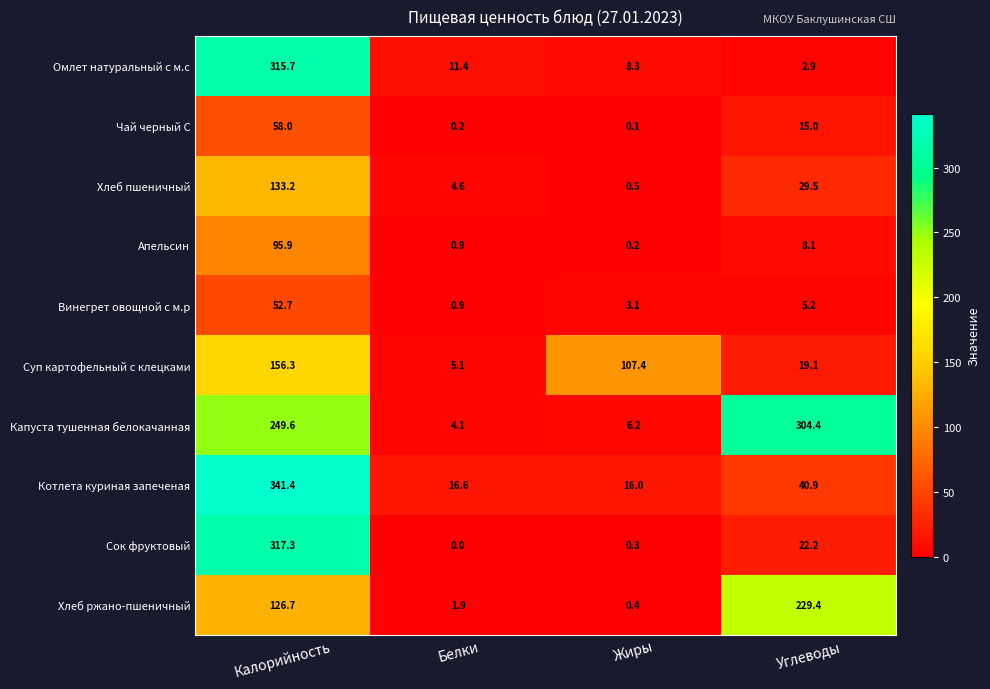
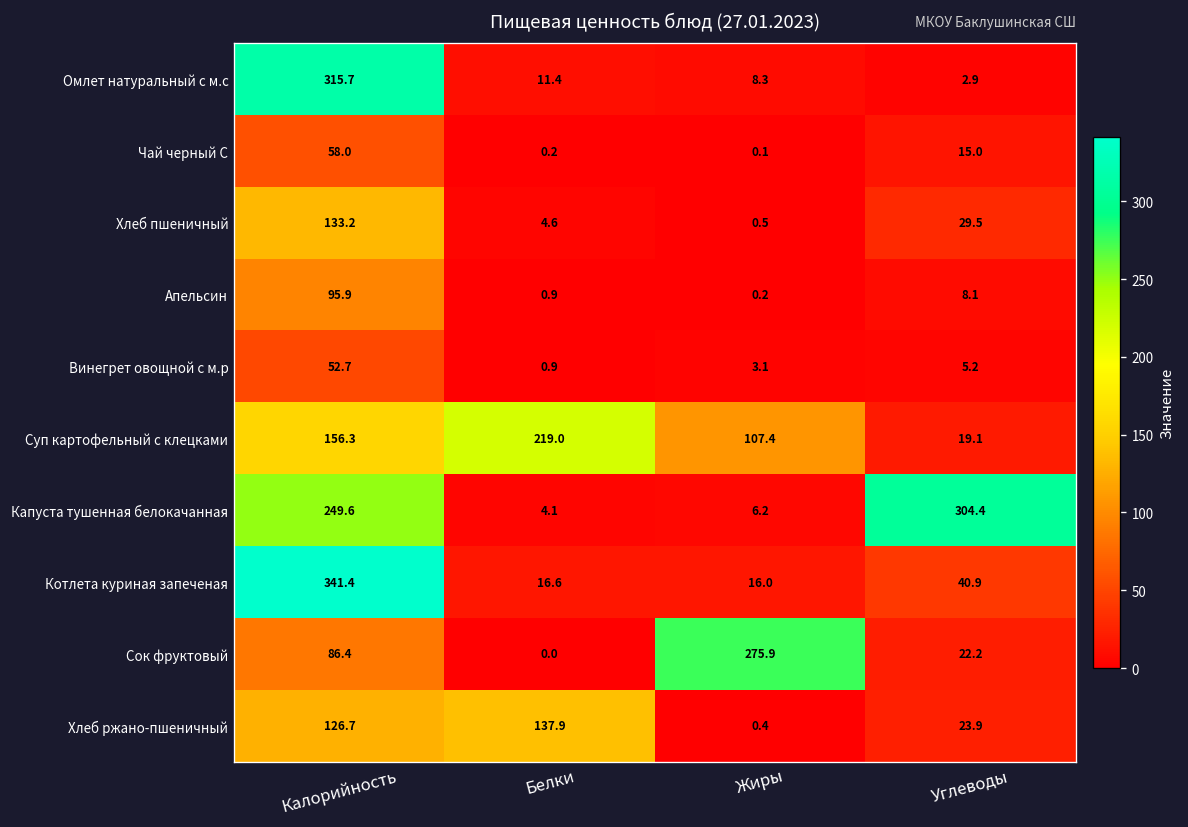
  {
    "Омлет натуральный с м.с": {
      "Калорийность": 315.7,
      "Белки": 11.4,
      "Жиры": 8.3,
      "Углеводы": 2.9
    },
    "Чай черный С": {
      "Калорийность": 58.0,
      "Белки": 0.2,
      "Жиры": 0.1,
      "Углеводы": 15.0
    },
    "Хлеб пшеничный": {
      "Калорийность": 133.2,
      "Белки": 4.6,
      "Жиры": 0.5,
      "Углеводы": 29.5
    },
    "Апельсин": {
      "Калорийность": 95.9,
      "Белки": 0.9,
      "Жиры": 0.2,
      "Углеводы": 8.1
    },
    "Винегрет овощной с м.р": {
      "Калорийность": 52.7,
      "Белки": 0.9,
      "Жиры": 3.1,
      "Углеводы": 5.2
    },
    "Суп картофельный с клецками": {
      "Калорийность": 156.3,
-     "Белки": 5.1,
+     "Белки": 219.0,
      "Жиры": 107.4,
      "Углеводы": 19.1
    },
    "Капуста тушенная белокачанная": {
      "Калорийность": 249.6,
      "Белки": 4.1,
      "Жиры": 6.2,
      "Углеводы": 304.4
    },
    "Котлета куриная запеченая": {
      "Калорийность": 341.4,
      "Белки": 16.6,
      "Жиры": 16.0,
      "Углеводы": 40.9
    },
    "Сок фруктовый": {
-     "Калорийность": 317.3,
+     "Калорийность": 86.4,
      "Белки": 0.0,
-     "Жиры": 0.3,
+     "Жиры": 275.9,
      "Углеводы": 22.2
    },
    "Хлеб ржано-пшеничный": {
      "Калорийность": 126.7,
-     "Белки": 1.9,
+     "Белки": 137.9,
      "Жиры": 0.4,
-     "Углеводы": 229.4
+     "Углеводы": 23.9
    }
  }
